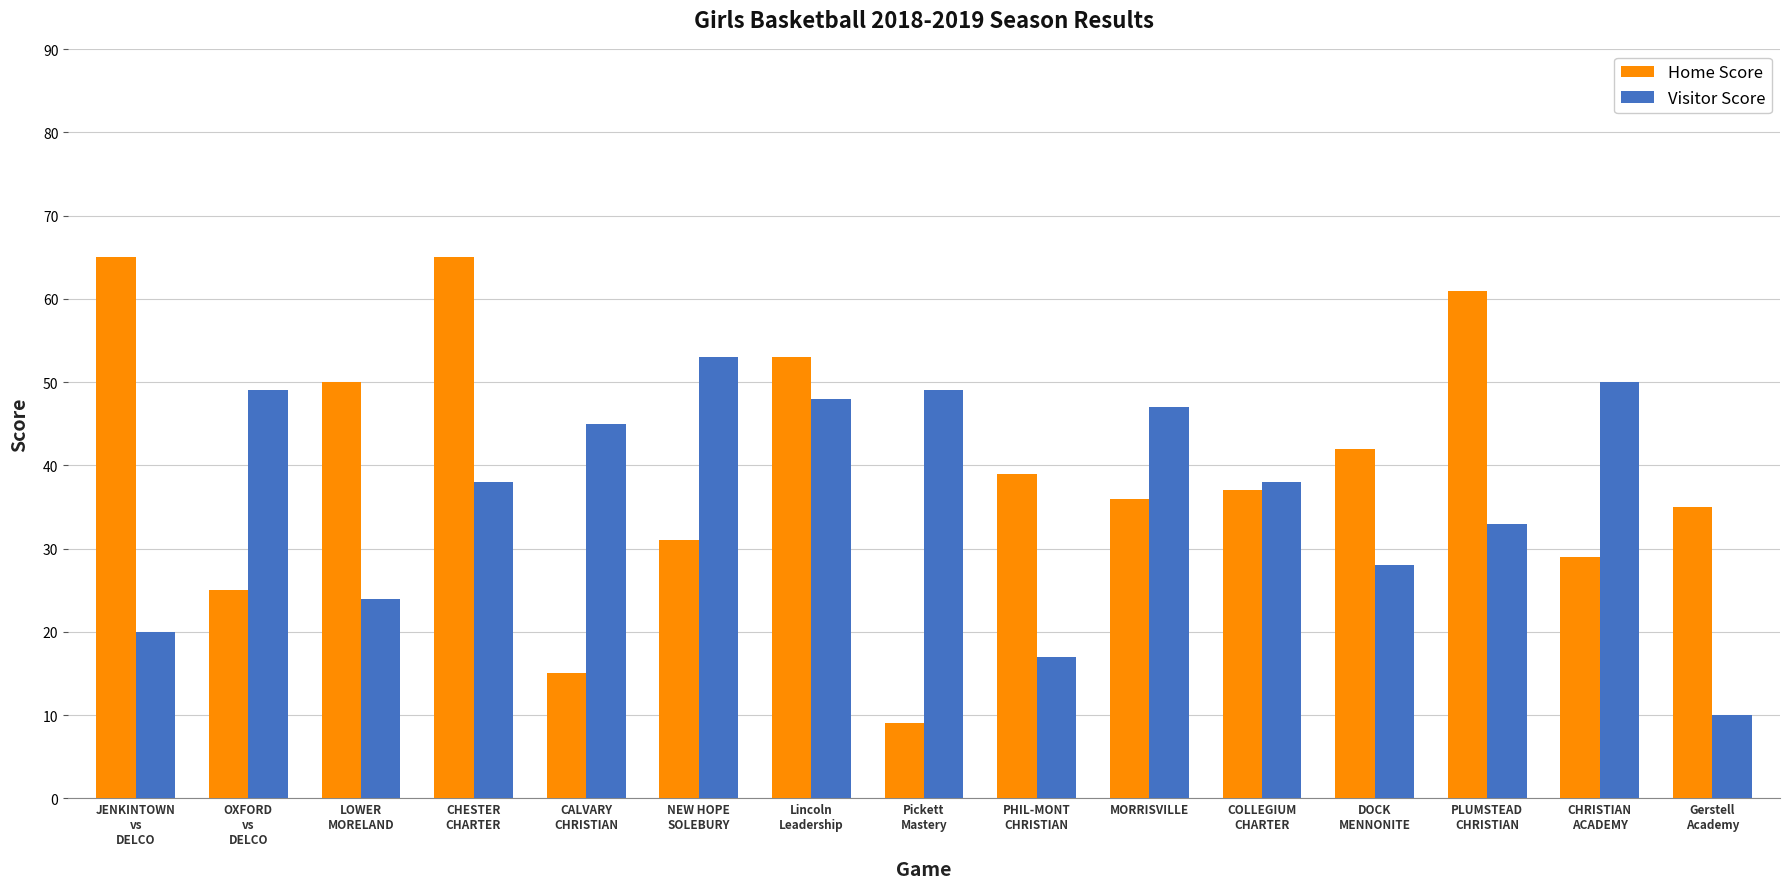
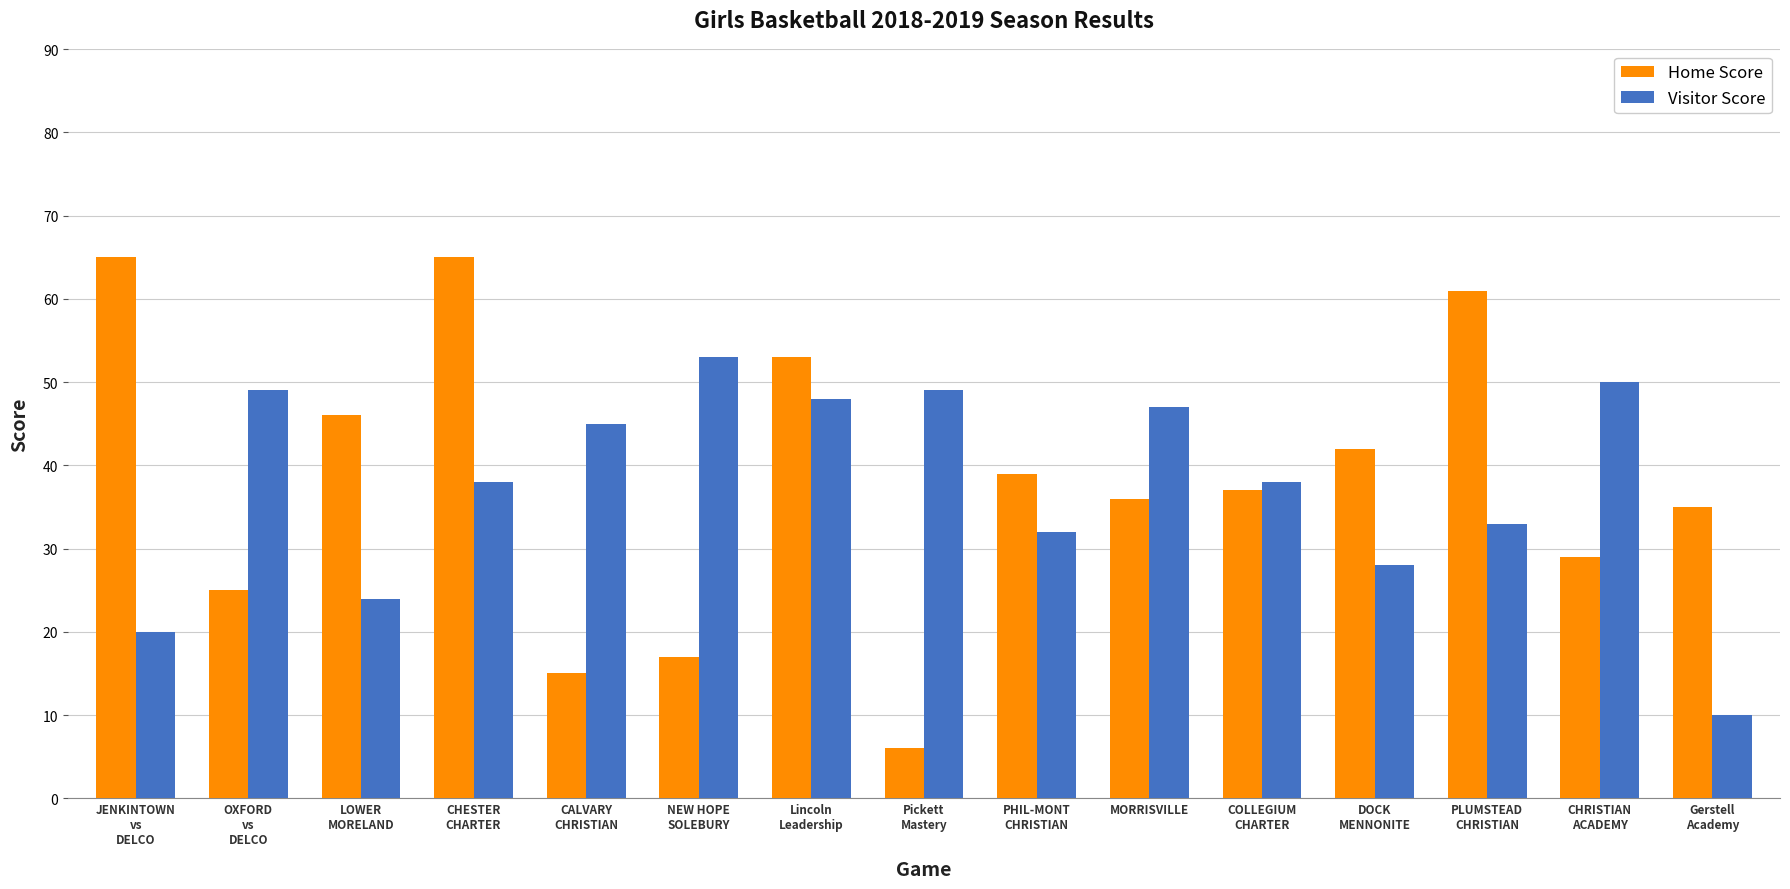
  {
    "Home Score": {
      "JENKINTOWN vs DELCO": 65,
      "OXFORD vs DELCO": 25,
-     "LOWER MORELAND": 50,
+     "LOWER MORELAND": 46,
      "CHESTER CHARTER": 65,
      "CALVARY CHRISTIAN": 15,
-     "NEW HOPE SOLEBURY": 31,
+     "NEW HOPE SOLEBURY": 17,
      "Lincoln Leadership": 53,
-     "Pickett Mastery": 9,
+     "Pickett Mastery": 6,
      "PHIL-MONT CHRISTIAN": 39,
      "MORRISVILLE": 36,
      "COLLEGIUM CHARTER": 37,
      "DOCK MENNONITE": 42,
      "PLUMSTEAD CHRISTIAN": 61,
      "CHRISTIAN ACADEMY": 29,
      "Gerstell Academy": 35
    },
    "Visitor Score": {
      "JENKINTOWN vs DELCO": 20,
      "OXFORD vs DELCO": 49,
      "LOWER MORELAND": 24,
      "CHESTER CHARTER": 38,
      "CALVARY CHRISTIAN": 45,
      "NEW HOPE SOLEBURY": 53,
      "Lincoln Leadership": 48,
      "Pickett Mastery": 49,
-     "PHIL-MONT CHRISTIAN": 17,
+     "PHIL-MONT CHRISTIAN": 32,
      "MORRISVILLE": 47,
      "COLLEGIUM CHARTER": 38,
      "DOCK MENNONITE": 28,
      "PLUMSTEAD CHRISTIAN": 33,
      "CHRISTIAN ACADEMY": 50,
      "Gerstell Academy": 10
    }
  }
